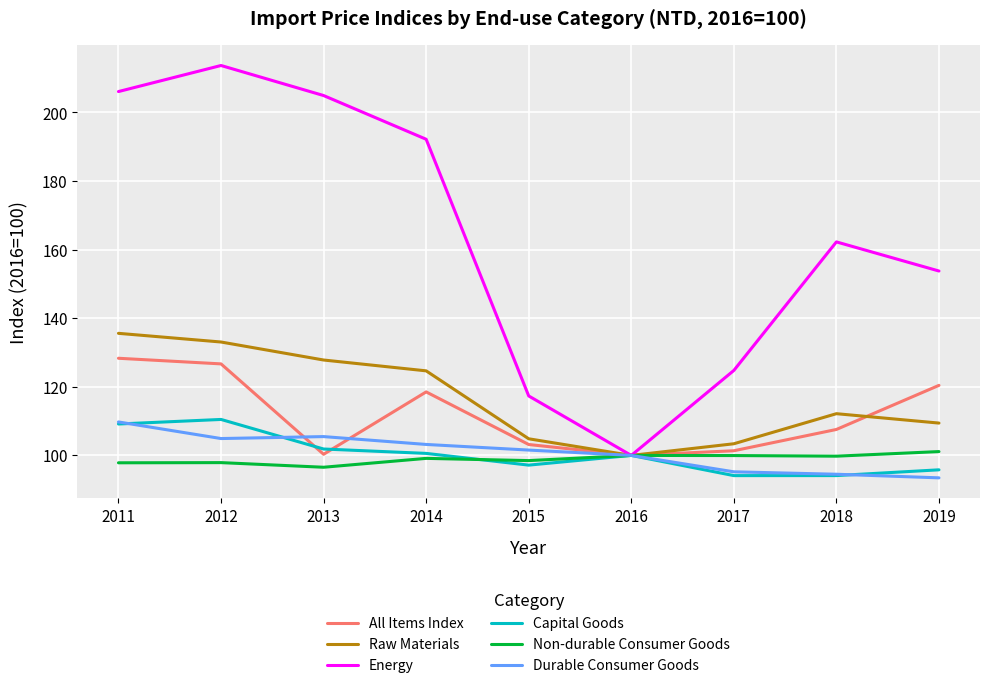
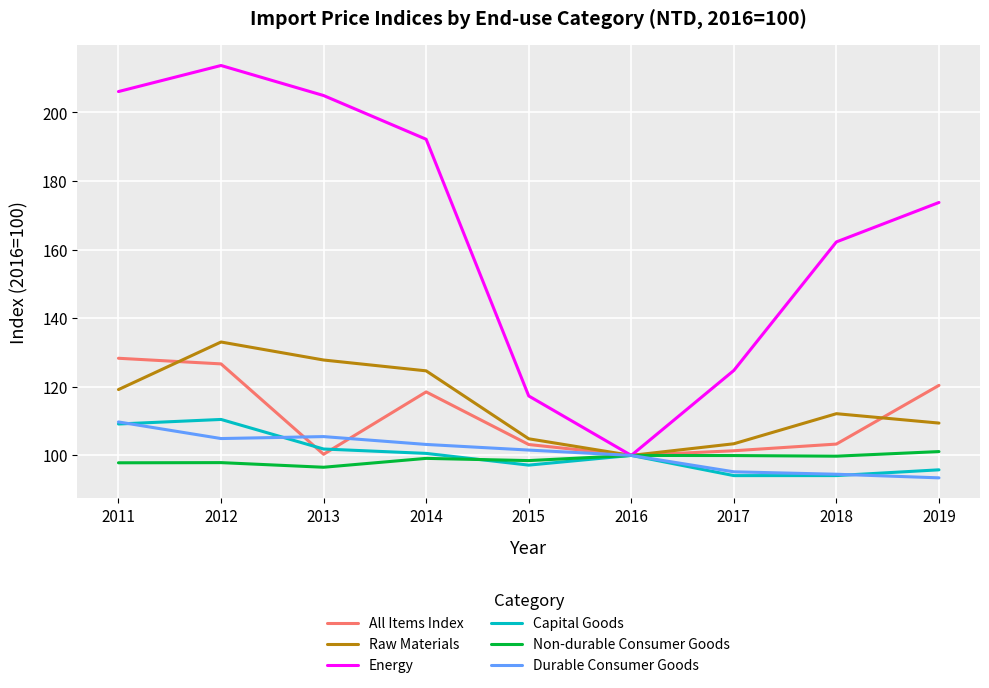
  {
    "All Items Index": {
      "2011": 128,
      "2012": 127,
      "2013": 100,
      "2014": 119,
      "2015": 103,
      "2017": 101,
-     "2018": 108,
+     "2018": 103,
      "2019": 120
    },
    "Raw Materials": {
-     "2011": 136,
+     "2011": 119,
      "2012": 133,
      "2013": 128,
      "2014": 125,
      "2015": 105,
      "2017": 103,
      "2018": 112,
      "2019": 109
    },
    "Energy": {
      "2011": 206,
      "2012": 214,
      "2013": 205,
      "2014": 192,
      "2015": 117,
      "2017": 125,
      "2018": 162,
-     "2019": 154
+     "2019": 174
    },
    "Capital Goods": {
      "2012": 110,
      "2013": 102,
      "2014": 101,
      "2015": 97,
      "2017": 94,
      "2019": 96
    },
    "Non-durable Consumer Goods": {
      "2011": 98,
      "2012": 98,
      "2013": 97,
      "2014": 99,
      "2015": 98,
      "2017": 100,
      "2018": 100,
      "2019": 101
    },
    "Durable Consumer Goods": {
      "2012": 105,
      "2013": 105,
      "2014": 103,
      "2015": 102,
      "2017": 95,
      "2019": 93
    }
  }
